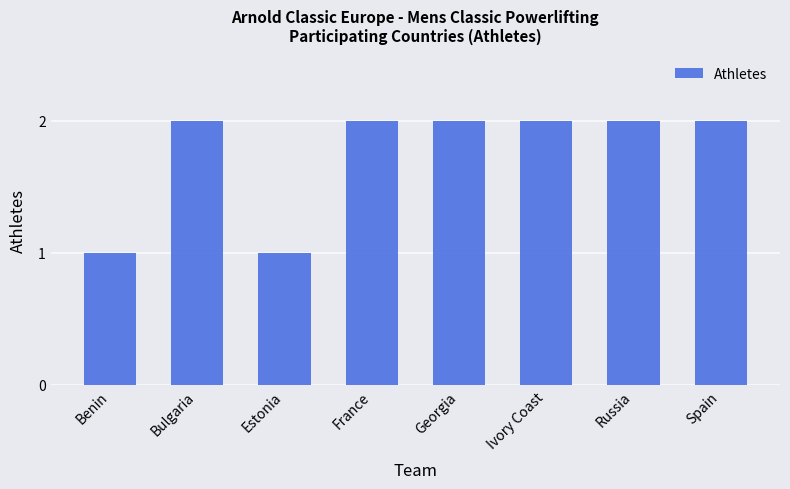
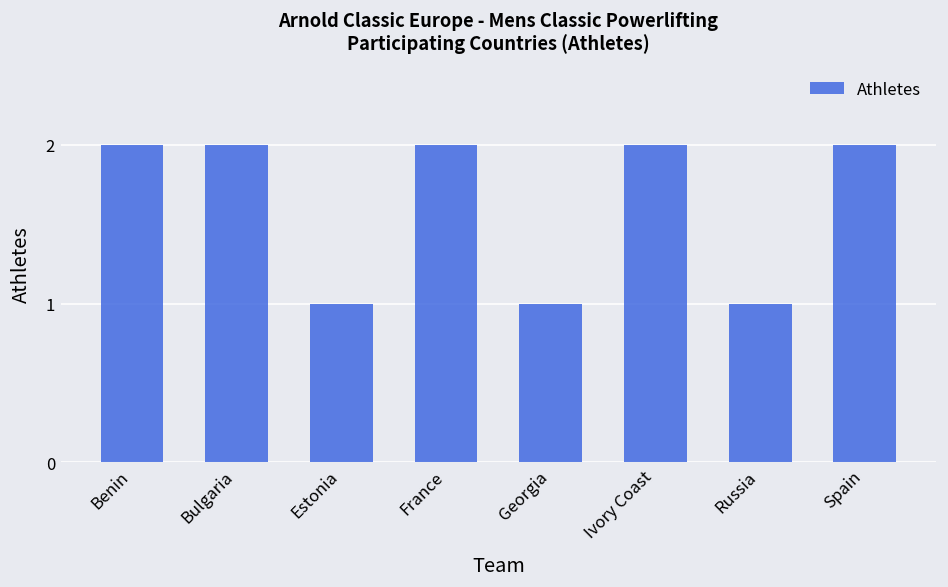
  {
-   "Benin": 1,
+   "Benin": 2,
    "Bulgaria": 2,
    "Estonia": 1,
    "France": 2,
-   "Georgia": 2,
+   "Georgia": 1,
    "Ivory Coast": 2,
-   "Russia": 2,
+   "Russia": 1,
    "Spain": 2
  }
